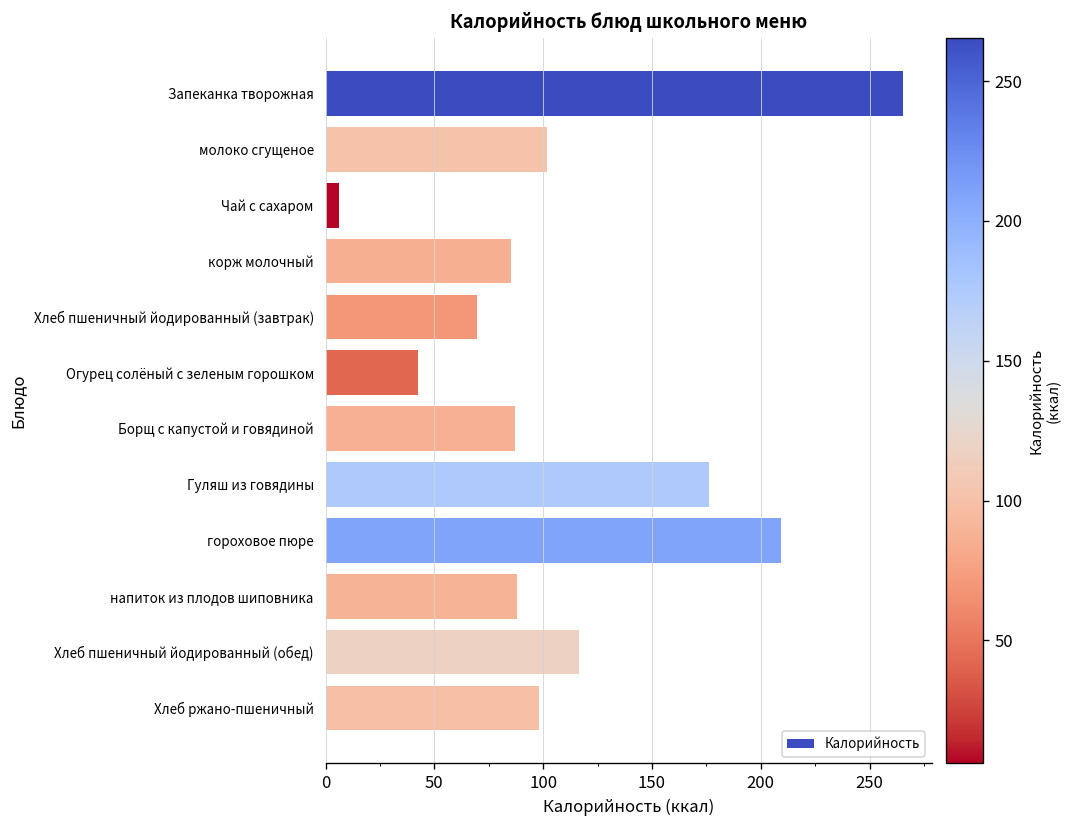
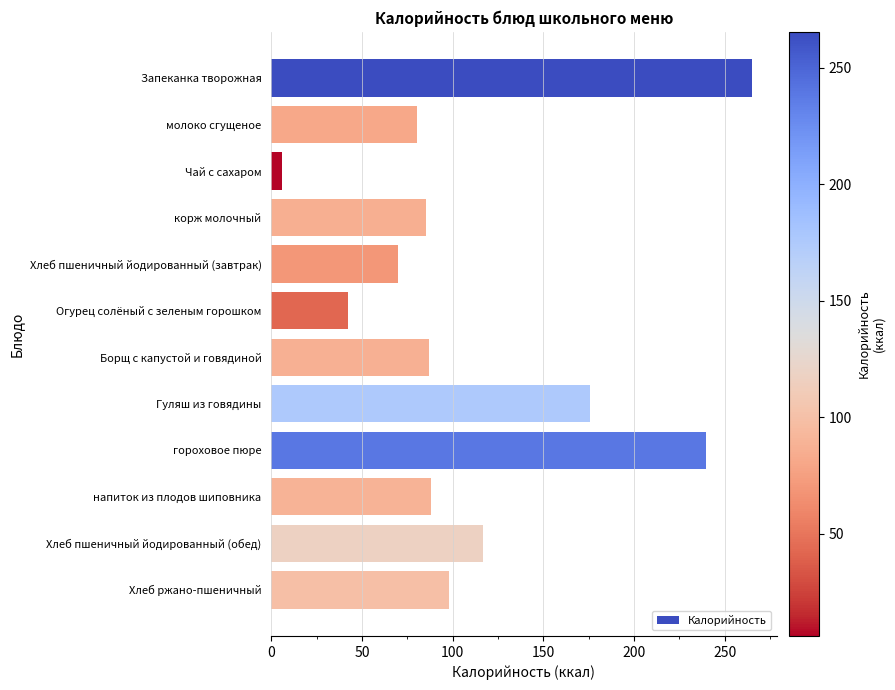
  {
    "Запеканка творожная": 265,
-   "молоко сгущеное": 102,
+   "молоко сгущеное": 81,
    "Чай с сахаром": 6,
    "корж молочный": 85,
    "Хлеб пшеничный йодированный (завтрак)": 70,
    "Огурец солёный с зеленым горошком": 42,
    "Борщ с капустой и говядиной": 87,
    "Гуляш из говядины": 176,
-   "гороховое пюре": 209,
+   "гороховое пюре": 240,
    "напиток из плодов шиповника": 88,
    "Хлеб пшеничный йодированный (обед)": 117,
    "Хлеб ржано-пшеничный": 98
  }
